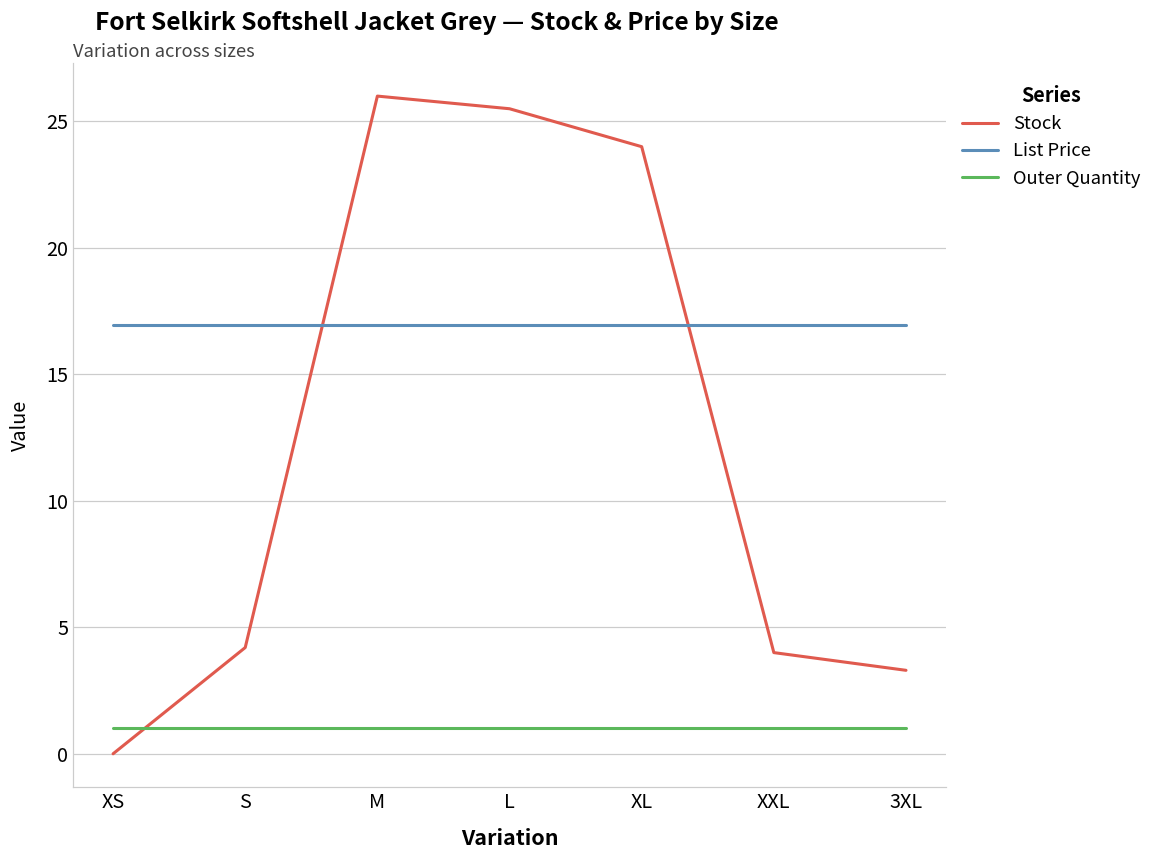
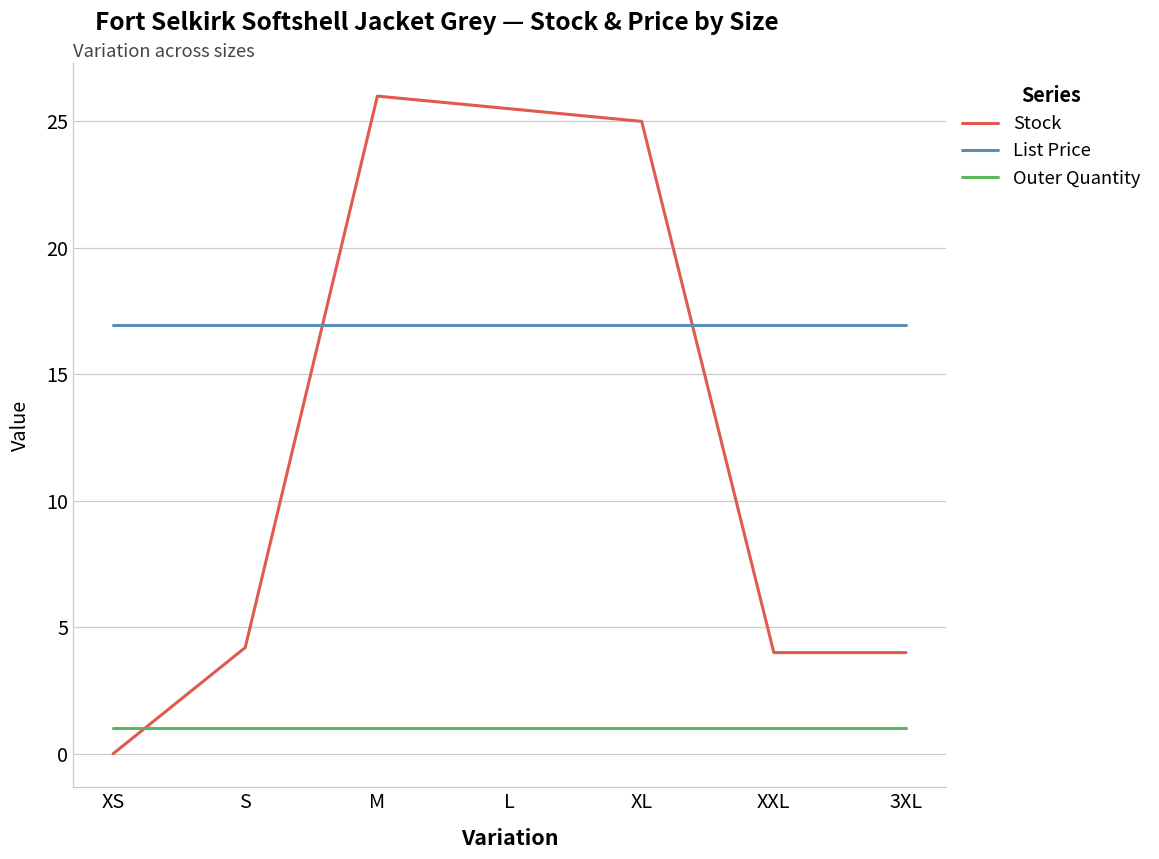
  {
    "Stock": {
      "XS": 0.0,
      "S": 4.2,
      "M": 26.0,
      "L": 25.5,
-     "XL": 24,
+     "XL": 25,
      "XXL": 4.0,
-     "3XL": 3.3
+     "3XL": 4.0
    },
    "List Price": {
      "XS": 17.0,
      "S": 17.0,
      "M": 17.0,
      "L": 17.0,
      "XL": 17.0,
      "XXL": 17.0,
      "3XL": 17.0
    },
    "Outer Quantity": {
      "XS": 1.0,
      "S": 1.0,
      "M": 1.0,
      "L": 1.0,
      "XL": 1.0,
      "XXL": 1.0,
      "3XL": 1.0
    }
  }
